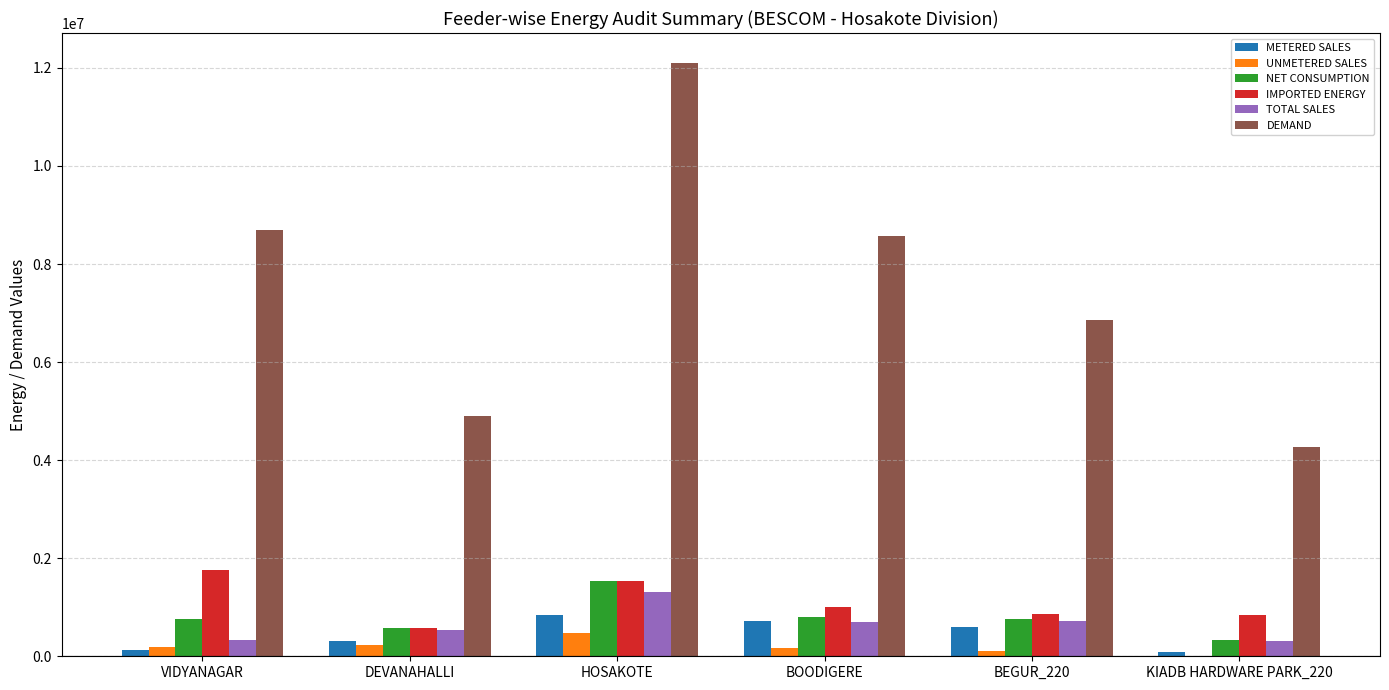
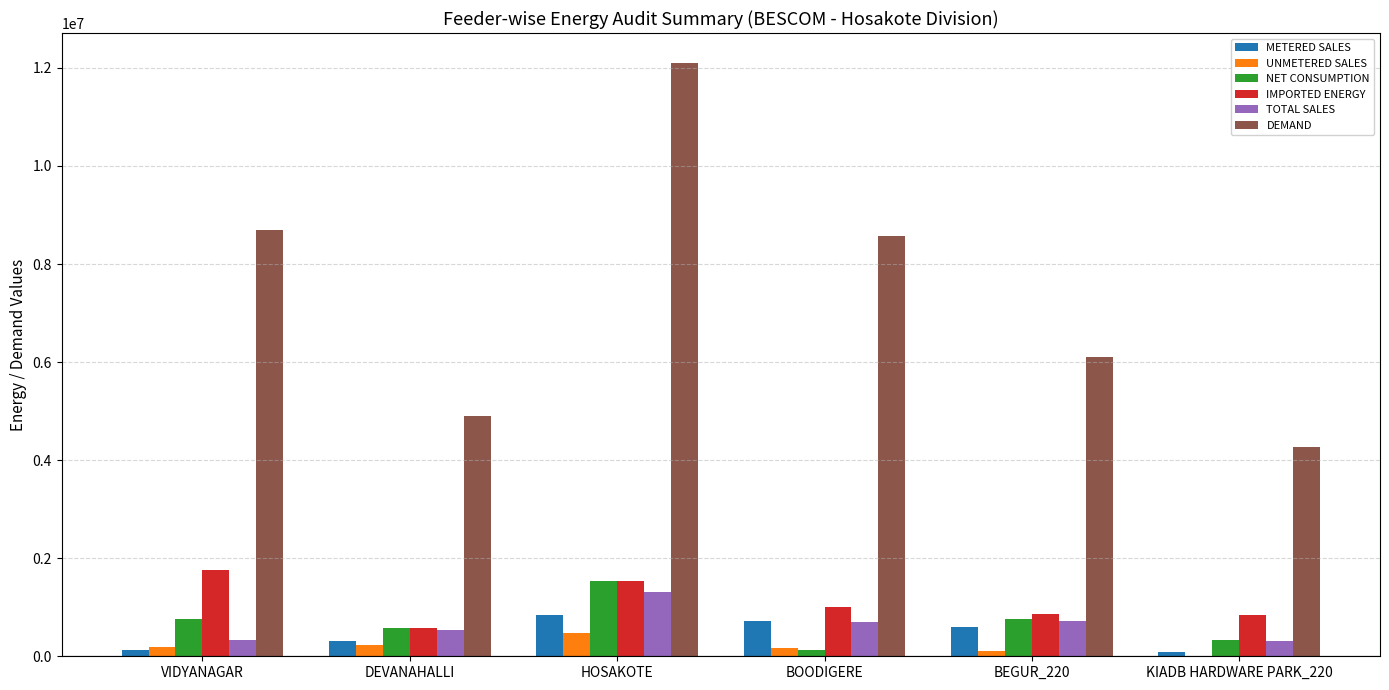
  {
    "METERED SALES": {
      "VIDYANAGAR": 100000,
      "DEVANAHALLI": 300000,
      "HOSAKOTE": 800000,
      "BOODIGERE": 700000,
      "BEGUR_220": 600000,
      "KIADB HARDWARE PARK_220": 100000
    },
    "UNMETERED SALES": {
      "VIDYANAGAR": 200000,
      "DEVANAHALLI": 200000,
      "HOSAKOTE": 500000,
      "BOODIGERE": 200000,
      "BEGUR_220": 100000,
      "KIADB HARDWARE PARK_220": 0
    },
    "NET CONSUMPTION": {
      "VIDYANAGAR": 800000,
      "DEVANAHALLI": 600000,
      "HOSAKOTE": 1500000,
-     "BOODIGERE": 800000,
+     "BOODIGERE": 100000,
      "BEGUR_220": 800000,
      "KIADB HARDWARE PARK_220": 300000
    },
    "IMPORTED ENERGY": {
      "VIDYANAGAR": 1800000,
      "DEVANAHALLI": 600000,
      "HOSAKOTE": 1500000,
      "BOODIGERE": 1000000,
      "BEGUR_220": 900000,
      "KIADB HARDWARE PARK_220": 800000
    },
    "TOTAL SALES": {
      "VIDYANAGAR": 300000,
      "DEVANAHALLI": 500000,
      "HOSAKOTE": 1300000,
      "BOODIGERE": 700000,
      "BEGUR_220": 700000,
      "KIADB HARDWARE PARK_220": 300000
    },
    "DEMAND": {
      "VIDYANAGAR": 8700000,
      "DEVANAHALLI": 4900000,
      "HOSAKOTE": 12100000,
      "BOODIGERE": 8600000,
-     "BEGUR_220": 6900000,
+     "BEGUR_220": 6100000,
      "KIADB HARDWARE PARK_220": 4300000
    }
  }
